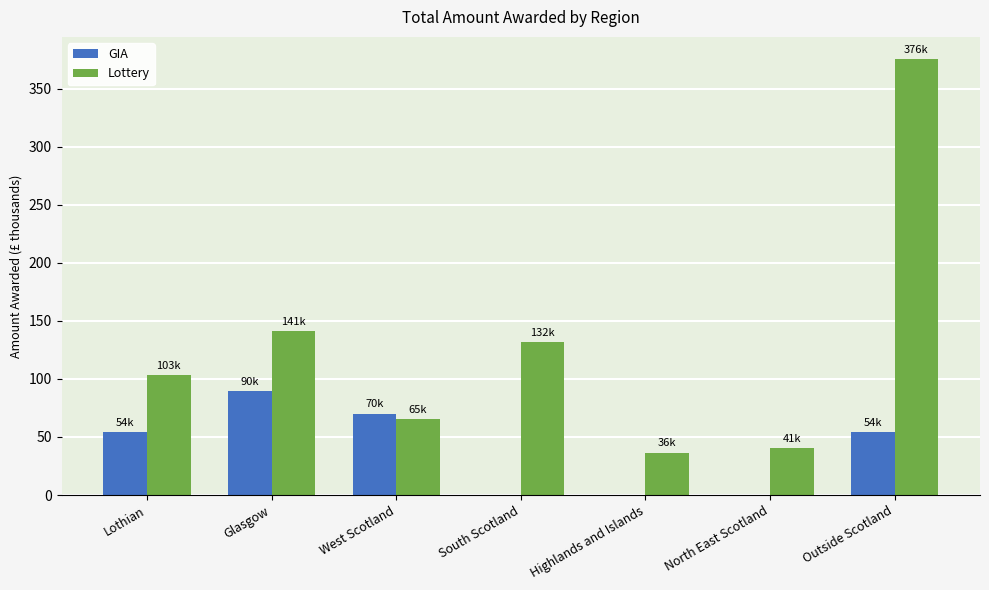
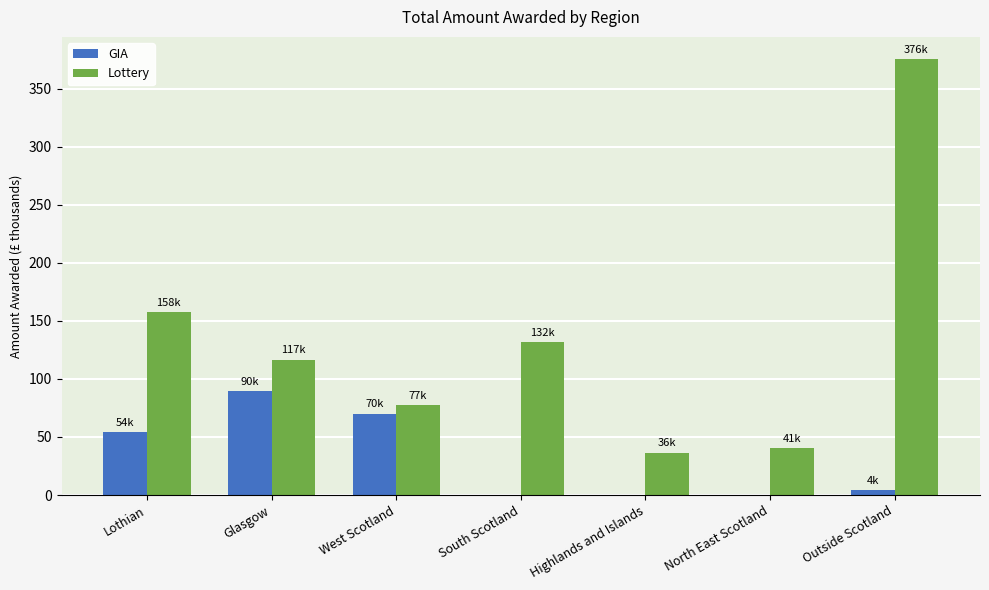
  {
    "GIA": {
      "Lothian": "54k",
      "Glasgow": "90k",
      "West Scotland": "70k",
-     "Outside Scotland": "54k"
+     "Outside Scotland": "4k"
    },
    "Lottery": {
-     "Lothian": "103k",
-     "Glasgow": "141k",
-     "West Scotland": "65k",
+     "Lothian": "158k",
+     "Glasgow": "117k",
+     "West Scotland": "77k",
      "South Scotland": "132k",
      "Highlands and Islands": "36k",
      "North East Scotland": "41k",
      "Outside Scotland": "376k"
    }
  }
